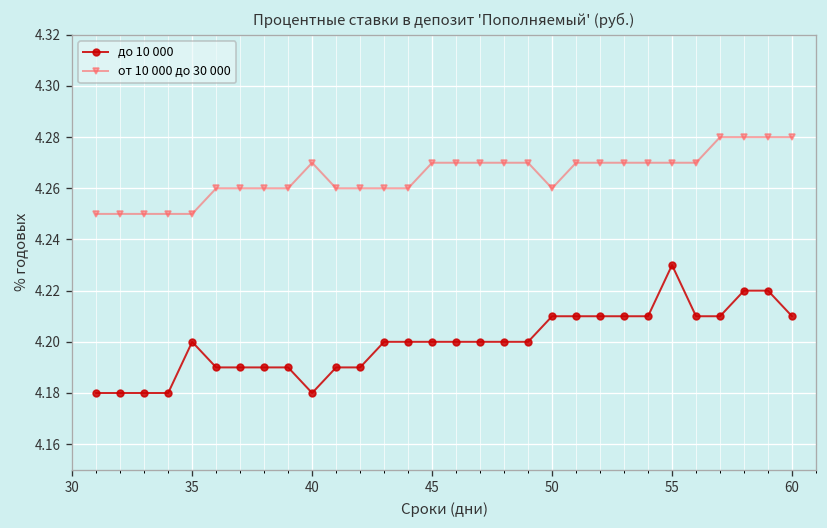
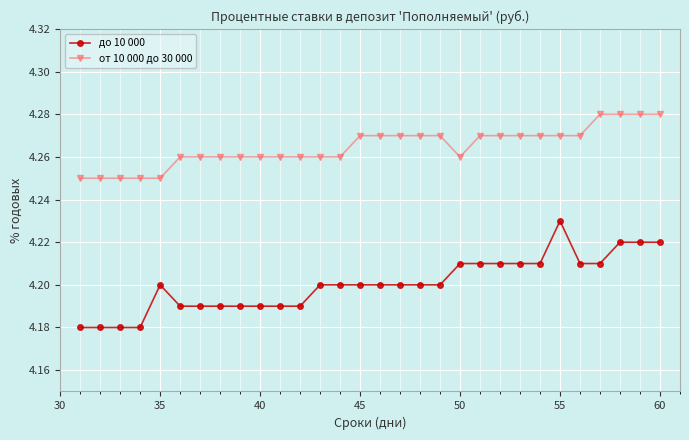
  {
    "до 10 000": {
      "35": 4.20,
-     "40": 4.18,
+     "40": 4.19,
      "45": 4.20,
      "50": 4.21,
      "55": 4.23,
-     "60": 4.21
+     "60": 4.22
    },
    "от 10 000 до 30 000": {
      "35": 4.25,
-     "40": 4.27,
+     "40": 4.26,
      "45": 4.27,
      "50": 4.26,
      "55": 4.27,
      "60": 4.28
    }
  }
